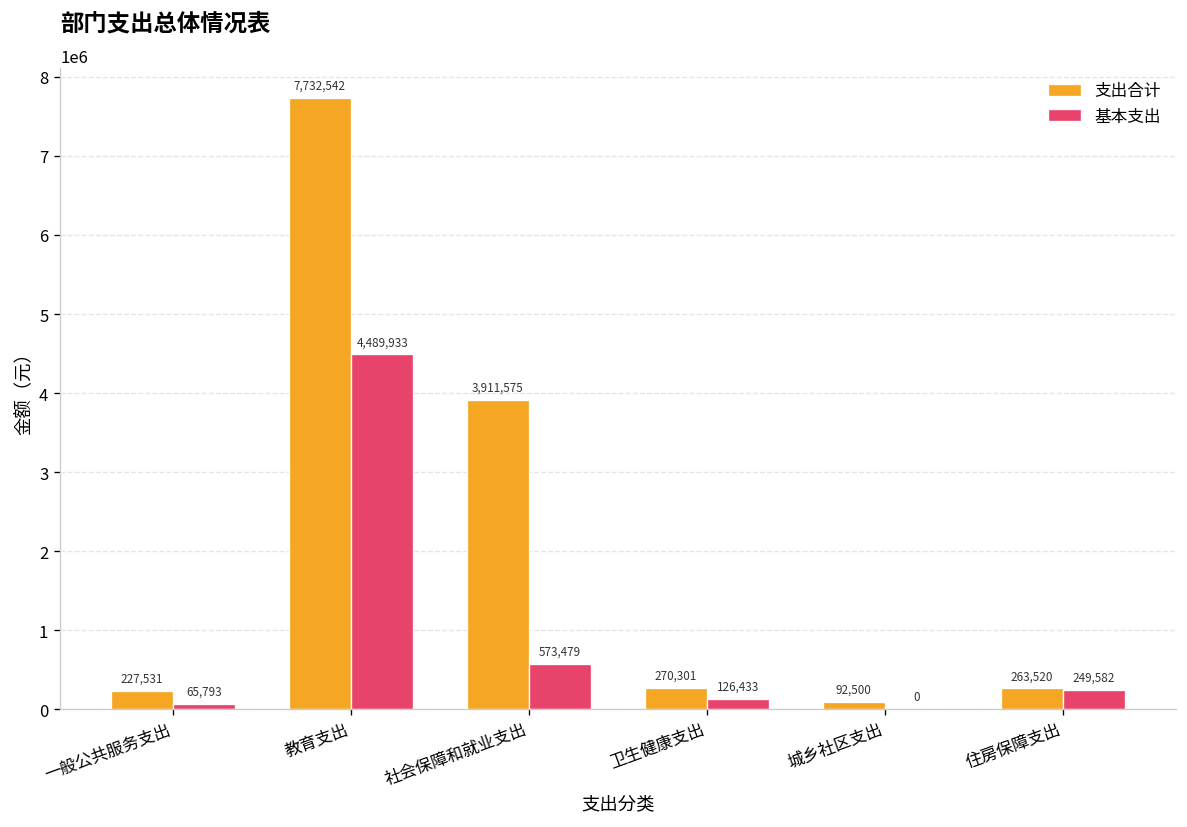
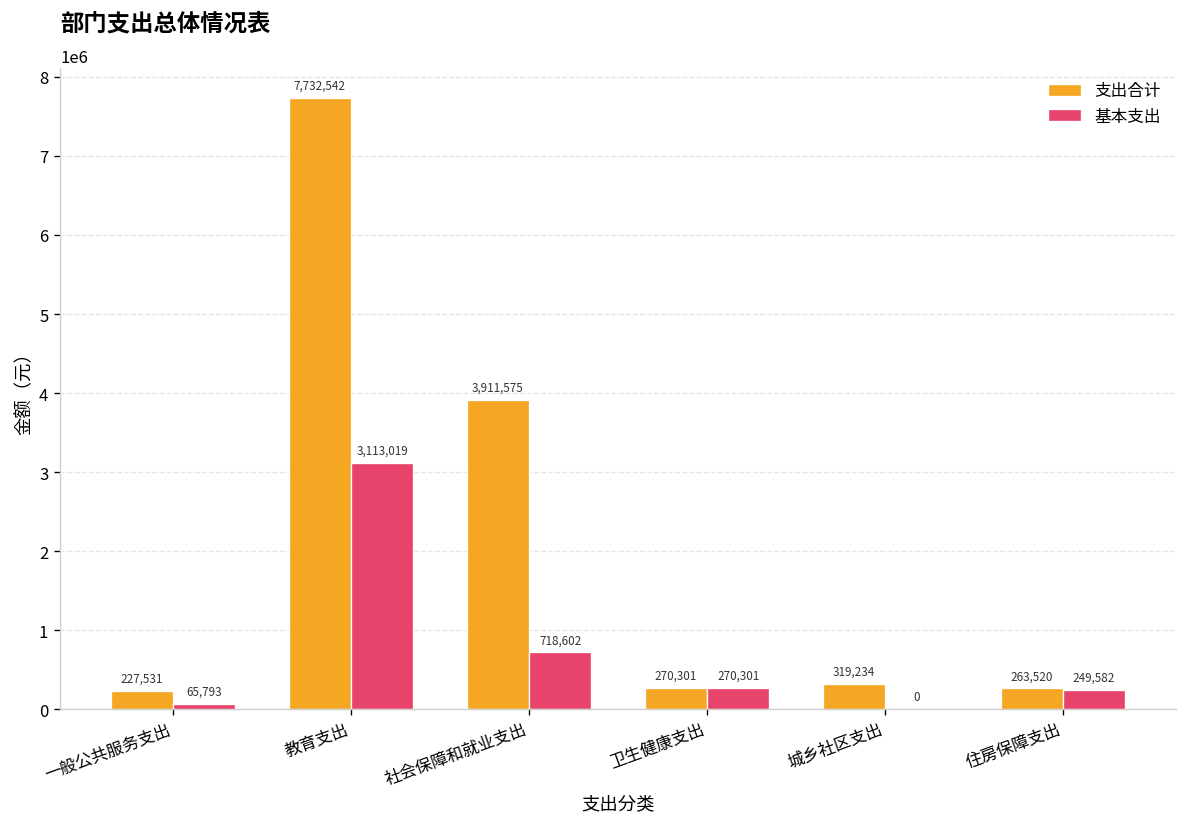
  {
    "支出合计": {
      "一般公共服务支出": "227,531",
      "教育支出": "7,732,542",
      "社会保障和就业支出": "3,911,575",
      "卫生健康支出": "270,301",
-     "城乡社区支出": "92,500",
+     "城乡社区支出": "319,234",
      "住房保障支出": "263,520"
    },
    "基本支出": {
      "一般公共服务支出": "65,793",
-     "教育支出": "4,489,933",
-     "社会保障和就业支出": "573,479",
-     "卫生健康支出": "126,433",
+     "教育支出": "3,113,019",
+     "社会保障和就业支出": "718,602",
+     "卫生健康支出": "270,301",
      "城乡社区支出": "0",
      "住房保障支出": "249,582"
    }
  }
